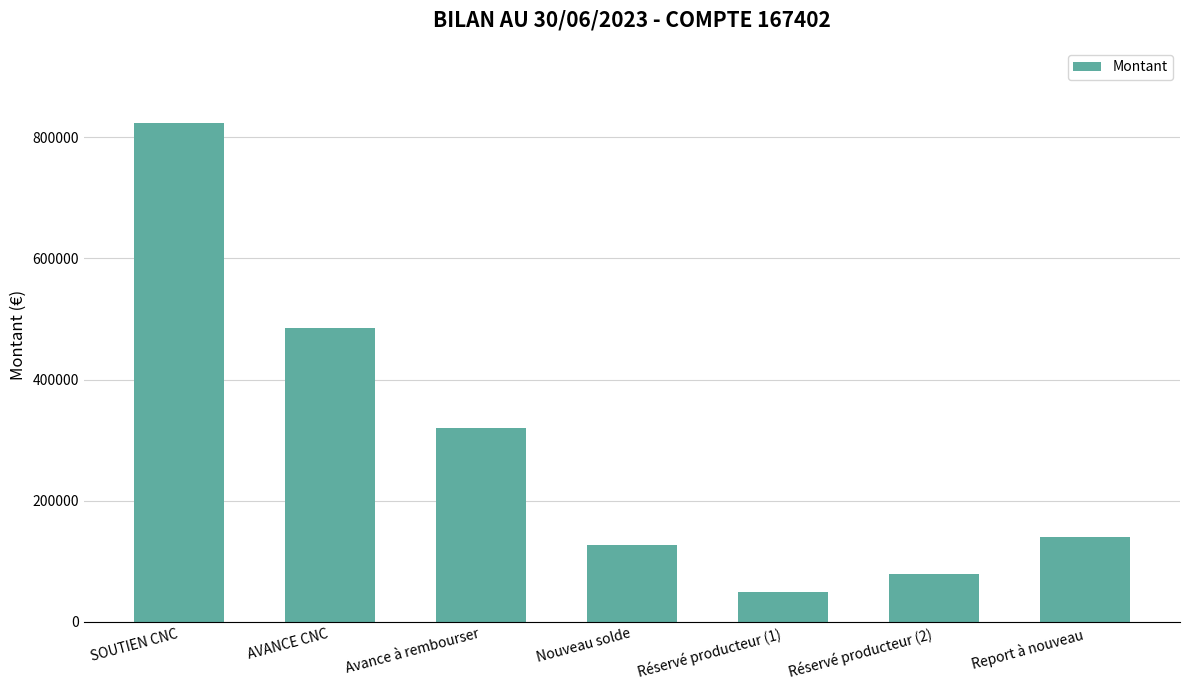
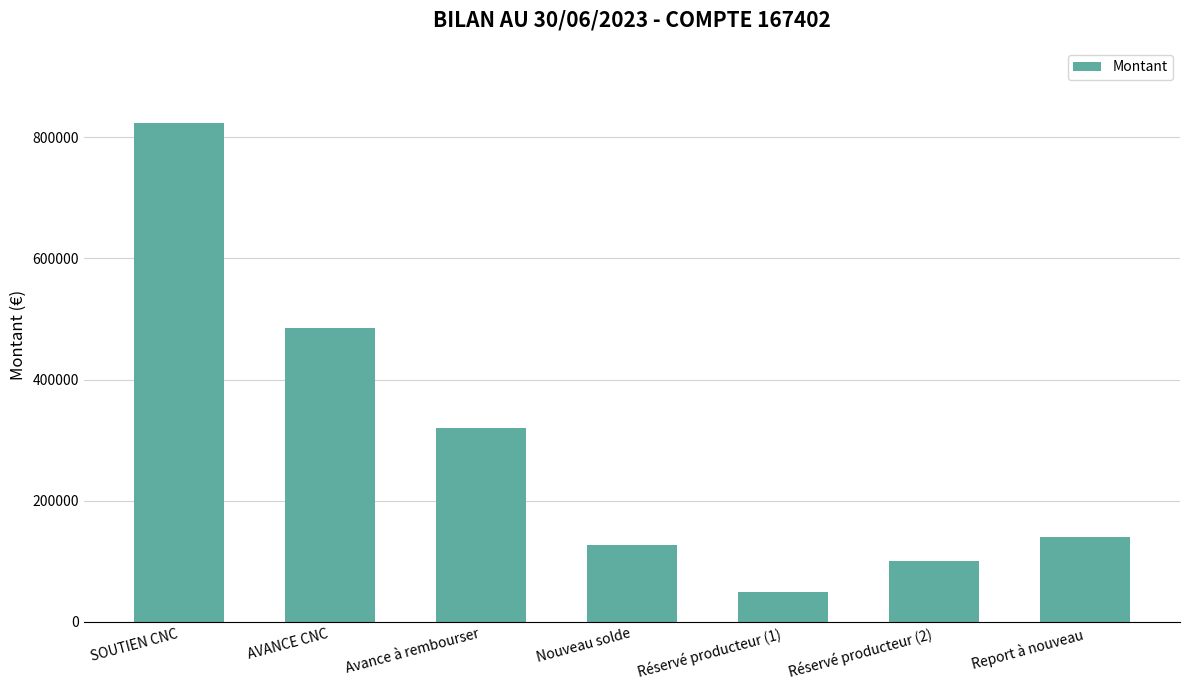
  {
    "SOUTIEN CNC": 820000,
    "AVANCE CNC": 490000,
    "Avance à rembourser": 320000,
    "Nouveau solde": 130000,
    "Réservé producteur (1)": 50000,
-   "Réservé producteur (2)": 80000,
+   "Réservé producteur (2)": 100000,
    "Report à nouveau": 140000
  }
